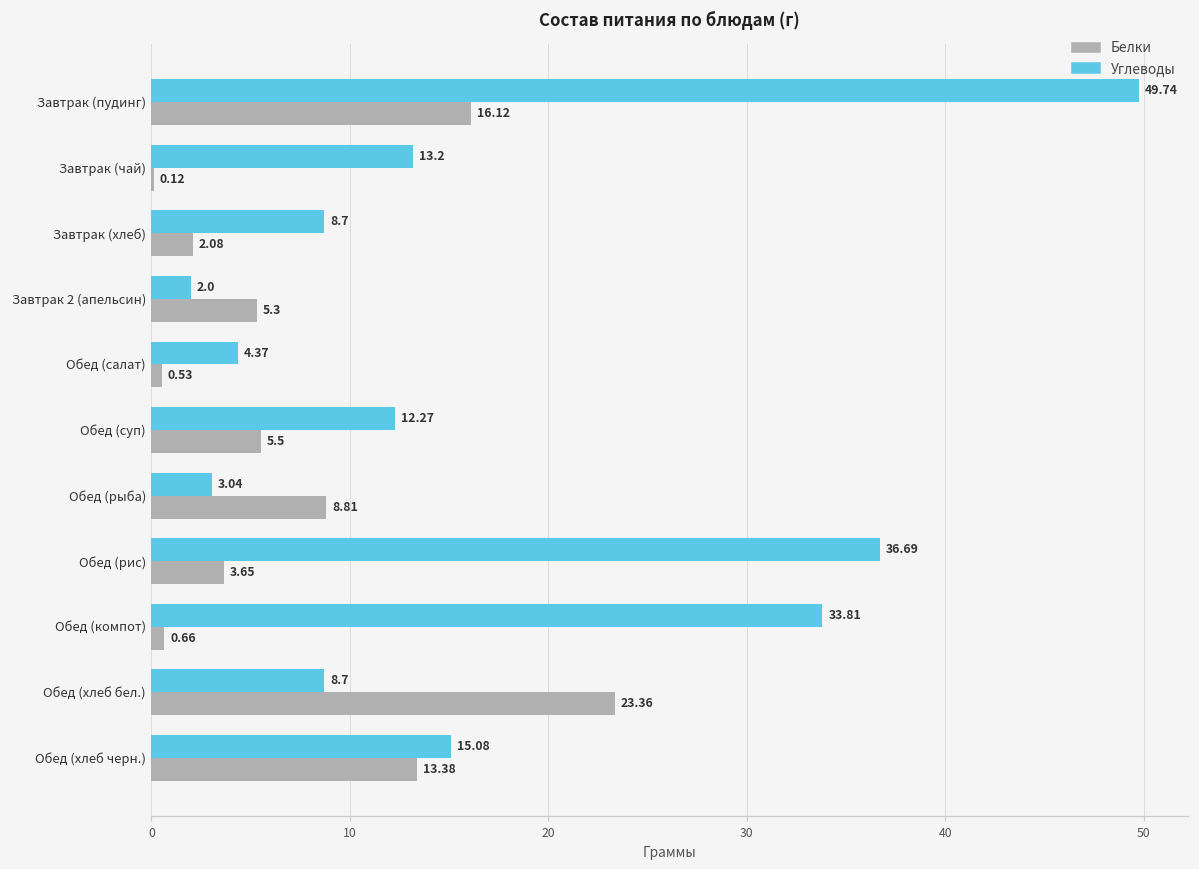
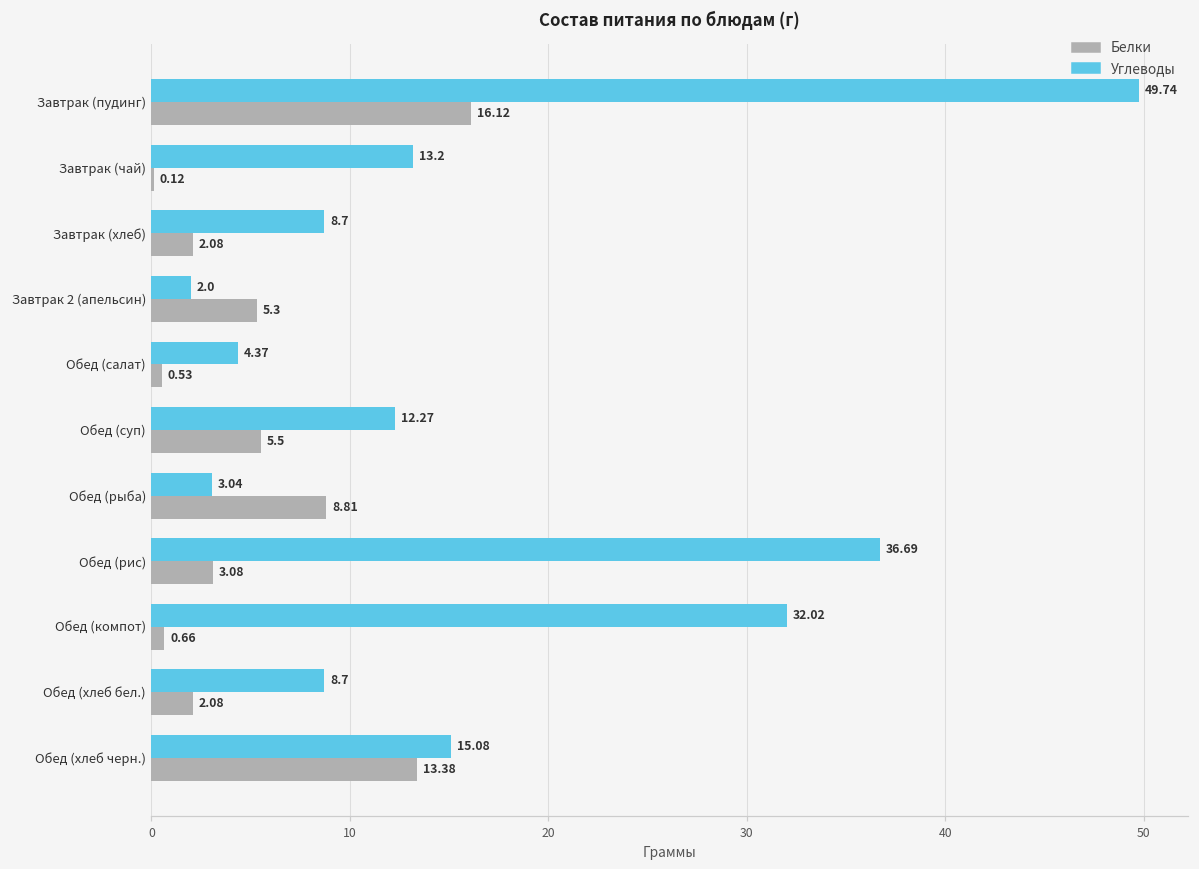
  {
    "Белки": {
      "Завтрак (пудинг)": 16.12,
      "Завтрак (чай)": 0.12,
      "Завтрак (хлеб)": 2.08,
      "Завтрак 2 (апельсин)": 5.3,
      "Обед (салат)": 0.53,
      "Обед (суп)": 5.5,
      "Обед (рыба)": 8.81,
-     "Обед (рис)": 3.65,
+     "Обед (рис)": 3.08,
      "Обед (компот)": 0.66,
-     "Обед (хлеб бел.)": 23.36,
+     "Обед (хлеб бел.)": 2.08,
      "Обед (хлеб черн.)": 13.38
    },
    "Углеводы": {
      "Завтрак (пудинг)": 49.74,
      "Завтрак (чай)": 13.2,
      "Завтрак (хлеб)": 8.7,
      "Завтрак 2 (апельсин)": 2.0,
      "Обед (салат)": 4.37,
      "Обед (суп)": 12.27,
      "Обед (рыба)": 3.04,
      "Обед (рис)": 36.69,
-     "Обед (компот)": 33.81,
+     "Обед (компот)": 32.02,
      "Обед (хлеб бел.)": 8.7,
      "Обед (хлеб черн.)": 15.08
    }
  }
